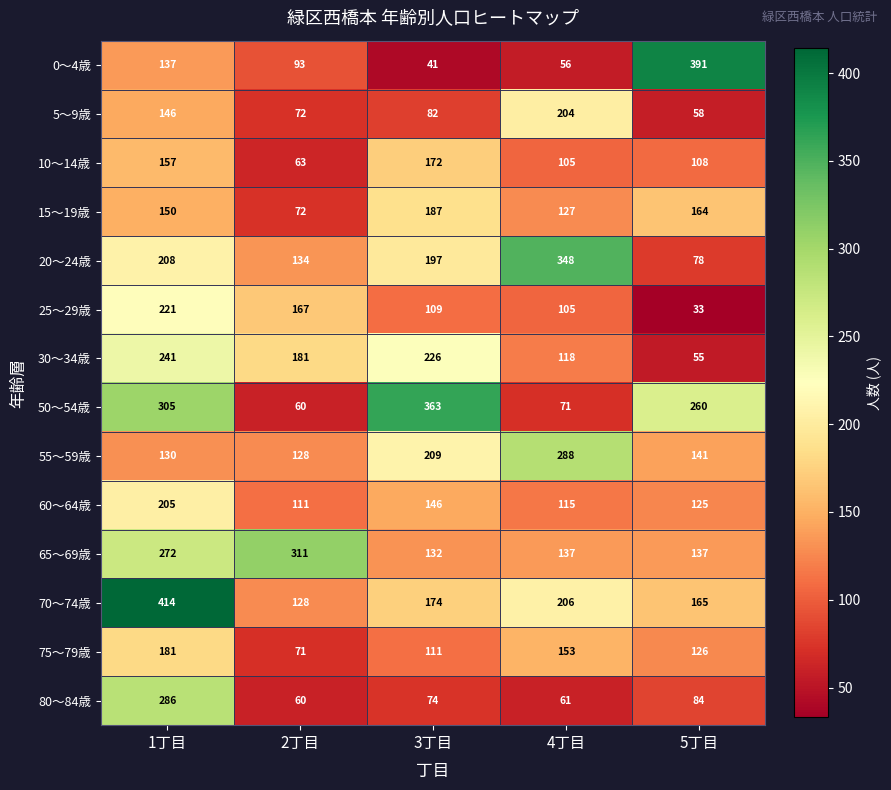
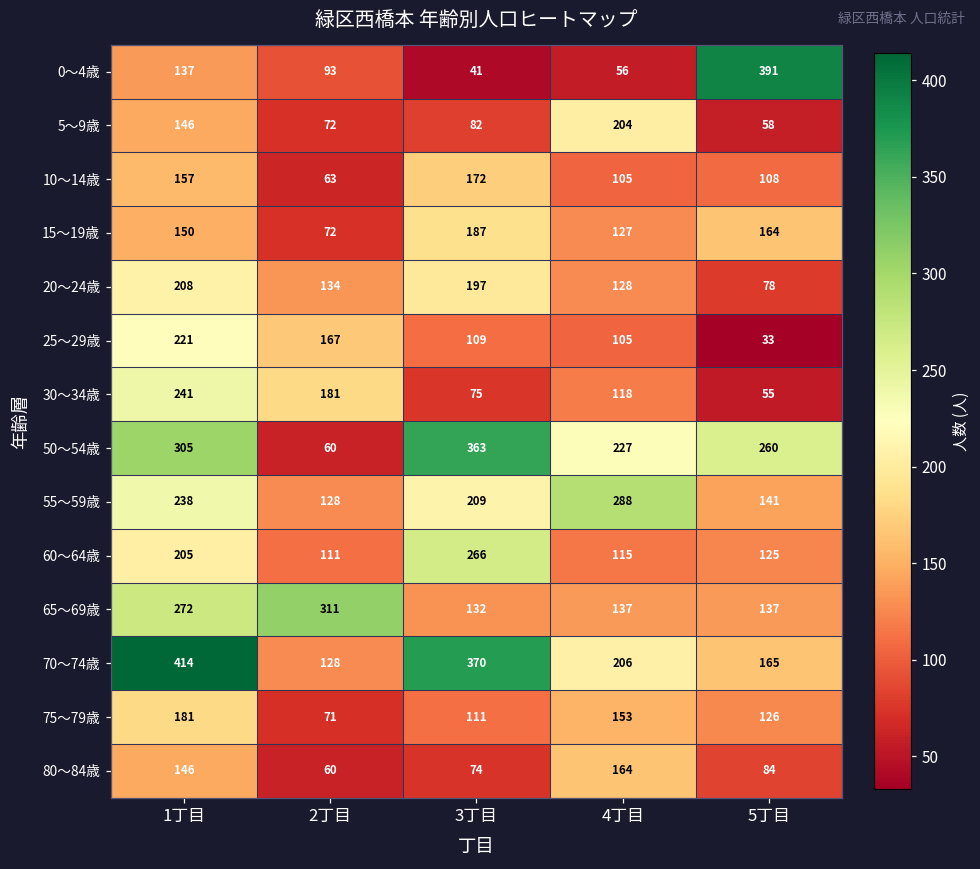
  {
    "0～4歳": {
      "1丁目": 137,
      "2丁目": 93,
      "3丁目": 41,
      "4丁目": 56,
      "5丁目": 391
    },
    "5～9歳": {
      "1丁目": 146,
      "2丁目": 72,
      "3丁目": 82,
      "4丁目": 204,
      "5丁目": 58
    },
    "10～14歳": {
      "1丁目": 157,
      "2丁目": 63,
      "3丁目": 172,
      "4丁目": 105,
      "5丁目": 108
    },
    "15～19歳": {
      "1丁目": 150,
      "2丁目": 72,
      "3丁目": 187,
      "4丁目": 127,
      "5丁目": 164
    },
    "20～24歳": {
      "1丁目": 208,
      "2丁目": 134,
      "3丁目": 197,
-     "4丁目": 348,
+     "4丁目": 128,
      "5丁目": 78
    },
    "25～29歳": {
      "1丁目": 221,
      "2丁目": 167,
      "3丁目": 109,
      "4丁目": 105,
      "5丁目": 33
    },
    "30～34歳": {
      "1丁目": 241,
      "2丁目": 181,
-     "3丁目": 226,
+     "3丁目": 75,
      "4丁目": 118,
      "5丁目": 55
    },
    "50～54歳": {
      "1丁目": 305,
      "2丁目": 60,
      "3丁目": 363,
-     "4丁目": 71,
+     "4丁目": 227,
      "5丁目": 260
    },
    "55～59歳": {
-     "1丁目": 130,
+     "1丁目": 238,
      "2丁目": 128,
      "3丁目": 209,
      "4丁目": 288,
      "5丁目": 141
    },
    "60～64歳": {
      "1丁目": 205,
      "2丁目": 111,
-     "3丁目": 146,
+     "3丁目": 266,
      "4丁目": 115,
      "5丁目": 125
    },
    "65～69歳": {
      "1丁目": 272,
      "2丁目": 311,
      "3丁目": 132,
      "4丁目": 137,
      "5丁目": 137
    },
    "70～74歳": {
      "1丁目": 414,
      "2丁目": 128,
-     "3丁目": 174,
+     "3丁目": 370,
      "4丁目": 206,
      "5丁目": 165
    },
    "75～79歳": {
      "1丁目": 181,
      "2丁目": 71,
      "3丁目": 111,
      "4丁目": 153,
      "5丁目": 126
    },
    "80～84歳": {
-     "1丁目": 286,
+     "1丁目": 146,
      "2丁目": 60,
      "3丁目": 74,
-     "4丁目": 61,
+     "4丁目": 164,
      "5丁目": 84
    }
  }
